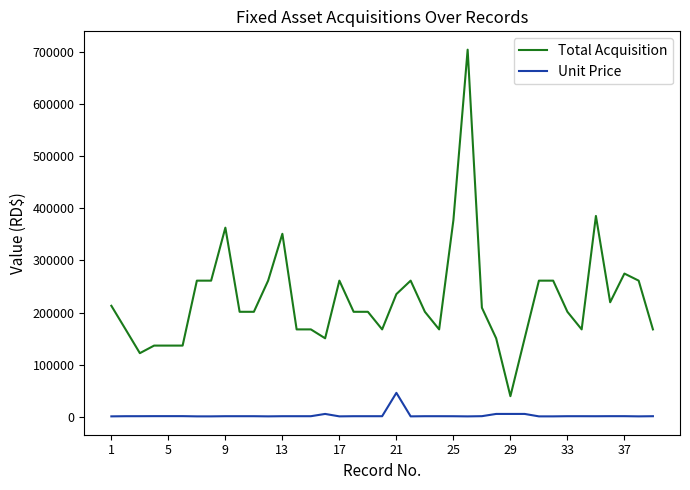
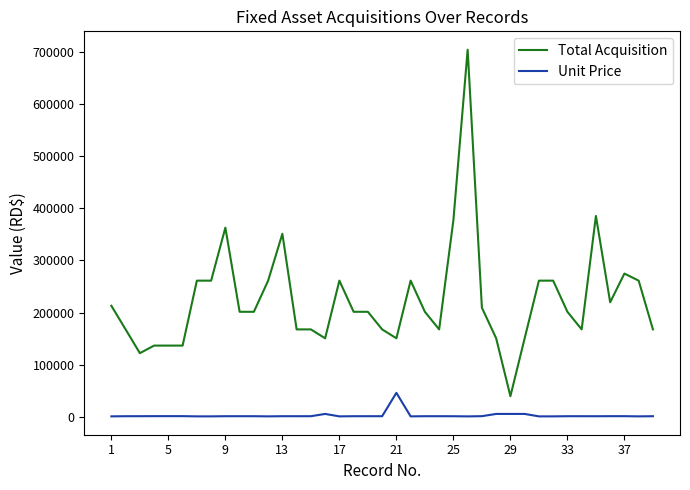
  {
    "Total Acquisition": {
      "1": 210000,
      "5": 140000,
      "9": 360000,
      "13": 350000,
      "17": 260000,
-     "21": 240000,
+     "21": 150000,
      "25": 380000,
      "29": 40000,
      "33": 200000,
      "37": 270000
    },
    "Unit Price": {
      "1": 0,
      "5": 0,
      "9": 0,
      "13": 0,
      "17": 0,
      "21": 50000,
      "25": 0,
      "29": 10000,
      "33": 0,
      "37": 0
    }
  }
